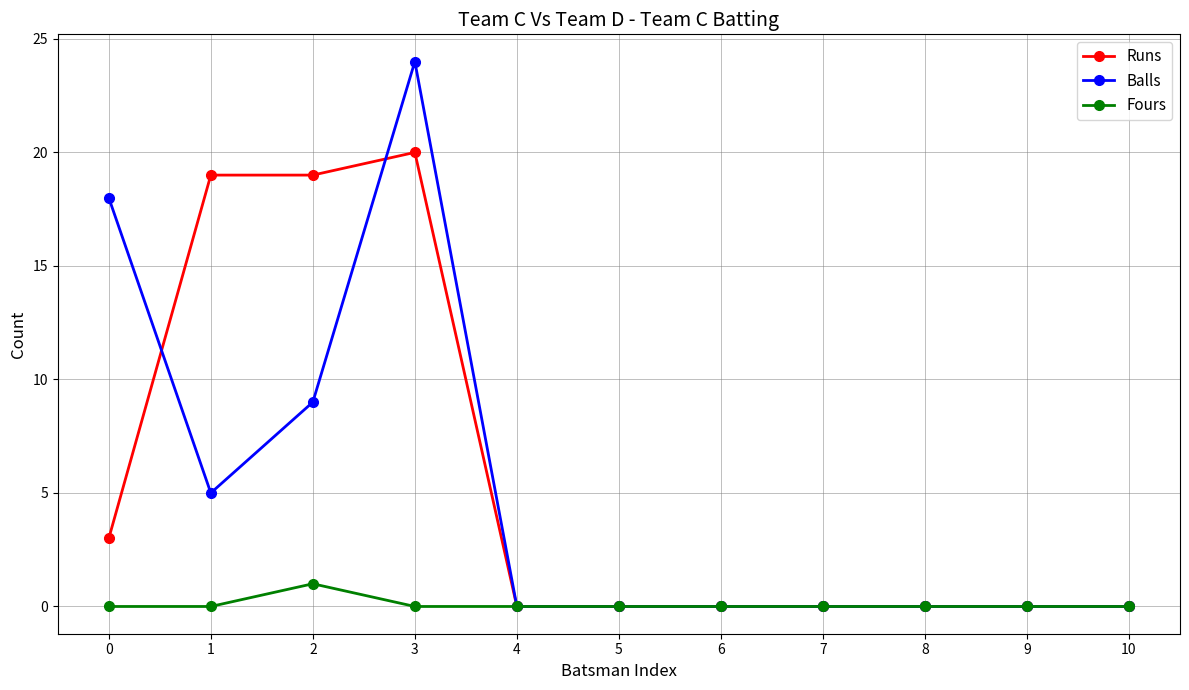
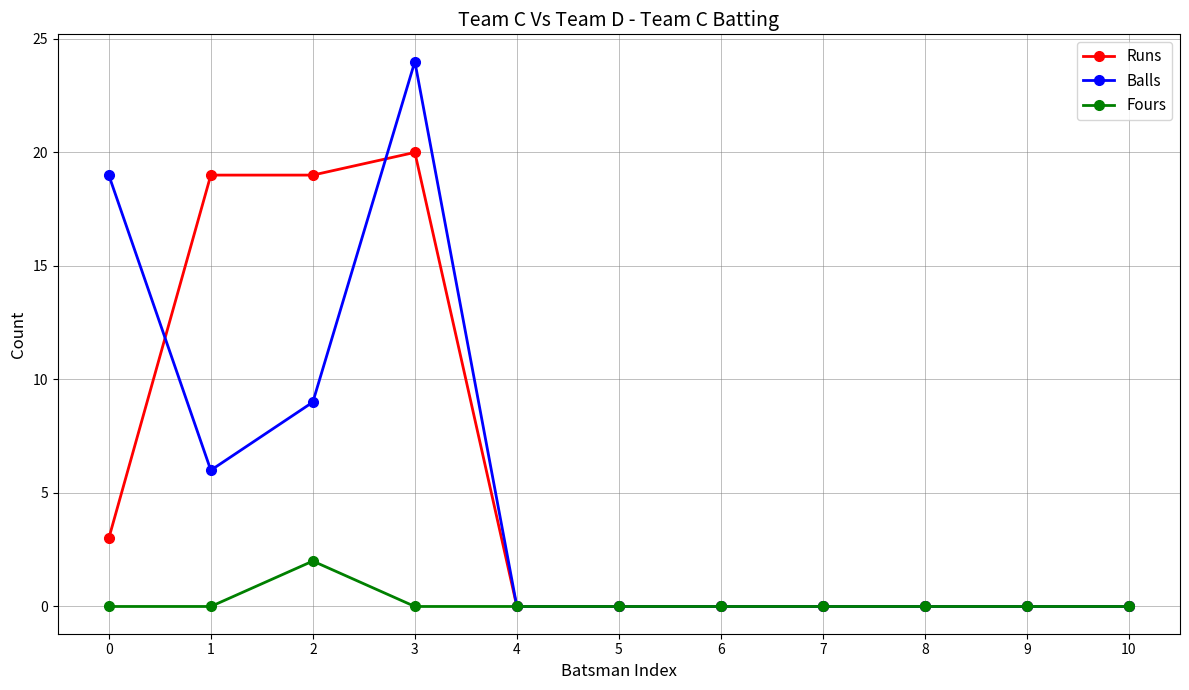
  {
    "Runs": {
      "0": 3,
      "1": 19,
      "2": 19,
      "3": 20
    },
    "Balls": {
-     "0": 18,
-     "1": 5,
+     "0": 19,
+     "1": 6,
      "2": 9,
      "3": 24
    },
    "Fours": {
      "0": 0,
      "1": 0,
-     "2": 1,
+     "2": 2,
      "3": 0
    }
  }
